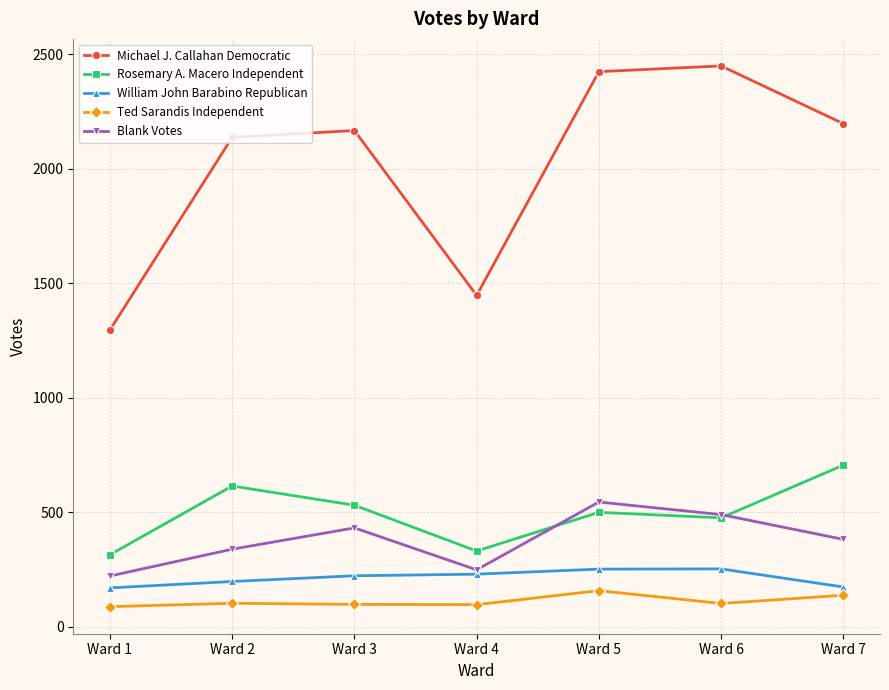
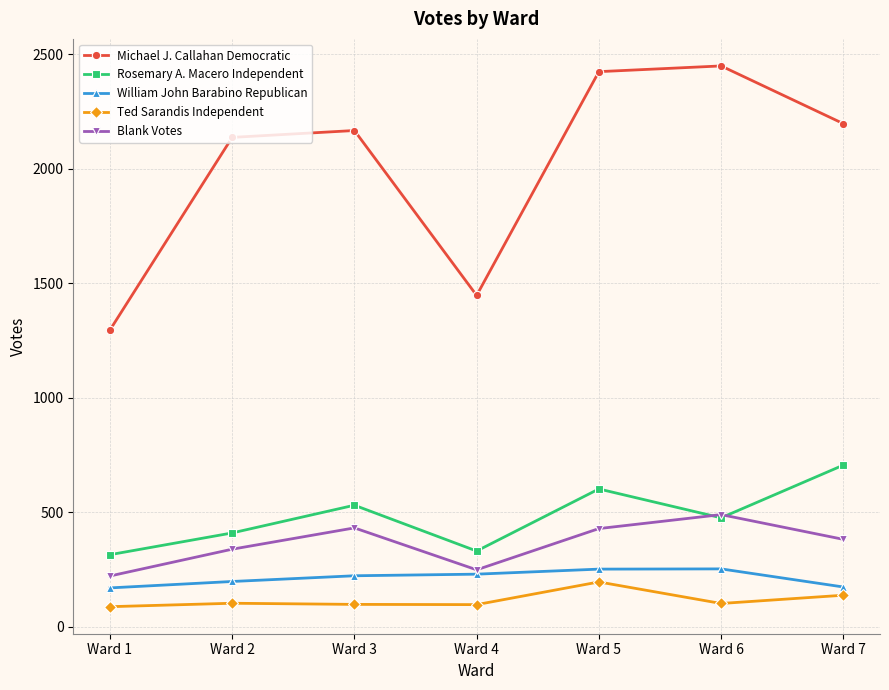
  {
    "Michael J. Callahan Democratic": {
      "Ward 1": 1300,
      "Ward 3": 2170,
      "Ward 4": 1450,
      "Ward 5": 2420,
      "Ward 6": 2450,
      "Ward 7": 2200
    },
    "Rosemary A. Macero Independent": {
      "Ward 1": 310,
-     "Ward 2": 610,
+     "Ward 2": 410,
      "Ward 3": 530,
      "Ward 4": 330,
-     "Ward 5": 500,
+     "Ward 5": 600,
      "Ward 6": 480,
      "Ward 7": 710
    },
    "William John Barabino Republican": {
      "Ward 1": 170,
      "Ward 2": 200,
      "Ward 3": 220,
      "Ward 4": 230,
      "Ward 5": 250,
      "Ward 6": 250,
      "Ward 7": 170
    },
    "Ted Sarandis Independent": {
      "Ward 1": 90,
      "Ward 2": 100,
      "Ward 3": 100,
      "Ward 4": 100,
-     "Ward 5": 160,
+     "Ward 5": 200,
      "Ward 6": 100,
      "Ward 7": 140
    },
    "Blank Votes": {
      "Ward 1": 220,
      "Ward 2": 340,
      "Ward 3": 430,
      "Ward 4": 250,
-     "Ward 5": 540,
+     "Ward 5": 430,
      "Ward 6": 490,
      "Ward 7": 380
    }
  }
